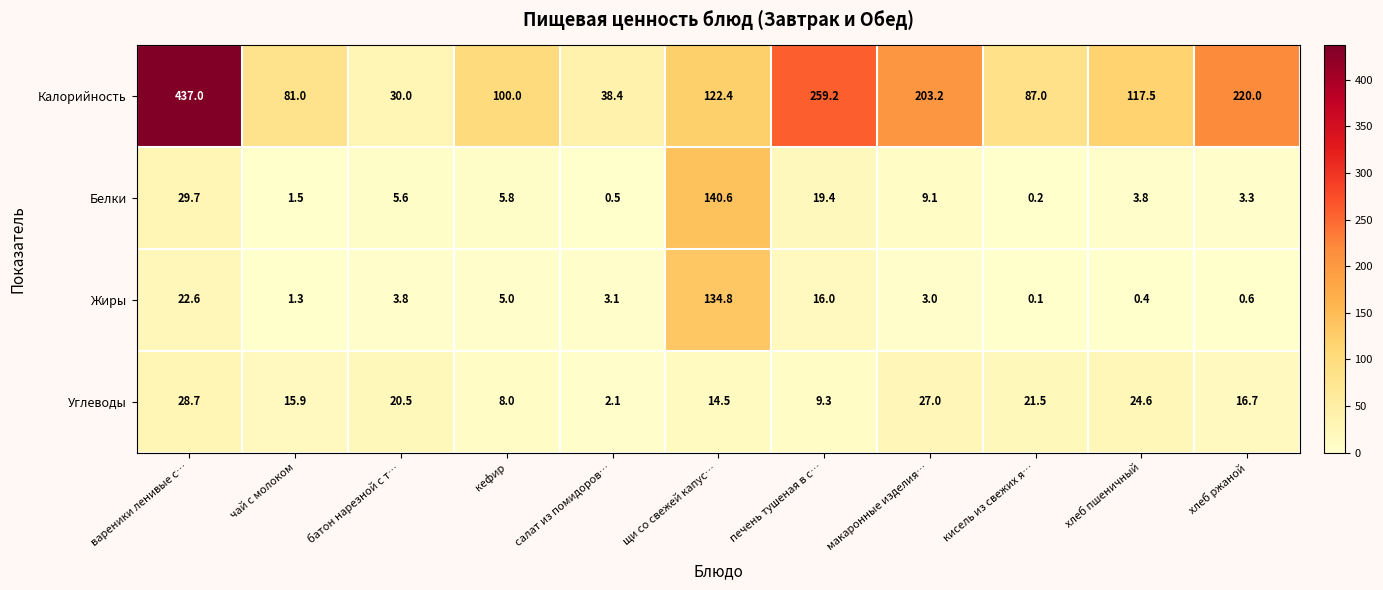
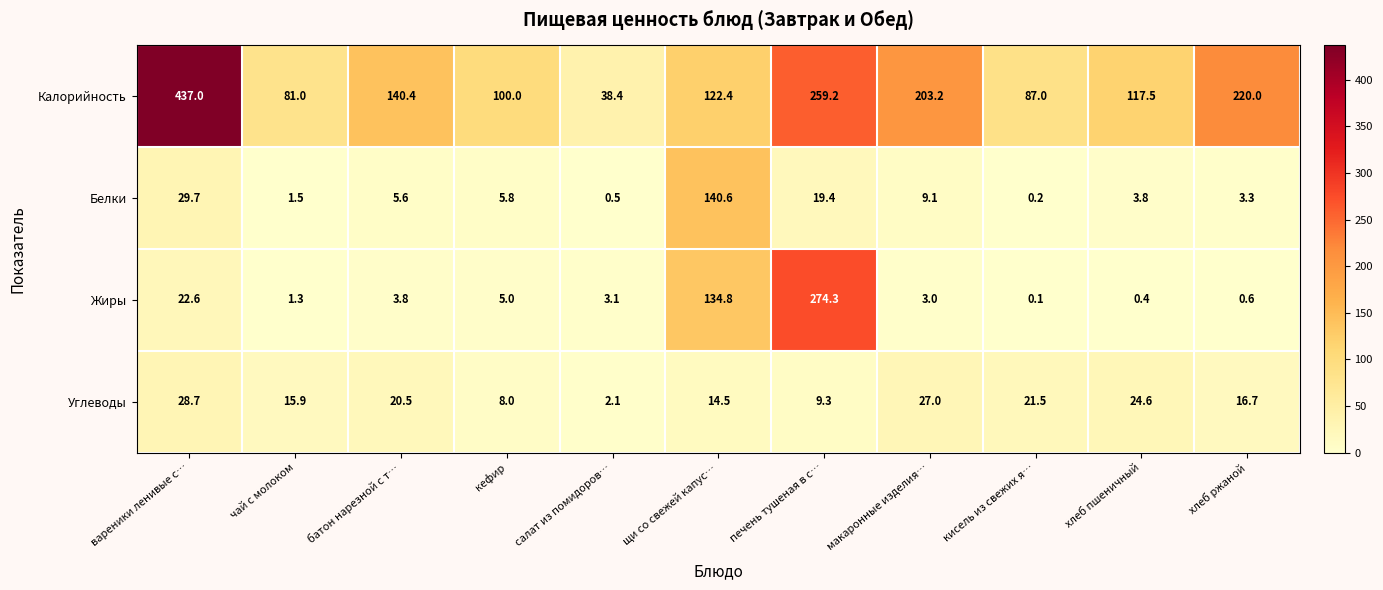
  {
    "Калорийность": {
      "вареники ленивые с…": 437.0,
      "чай с молоком": 81.0,
-     "батон нарезной с т…": 30.0,
+     "батон нарезной с т…": 140.4,
      "кефир": 100.0,
      "салат из помидоров…": 38.4,
      "щи со свежей капус…": 122.4,
      "печень тушеная в с…": 259.2,
      "макаронные изделия…": 203.2,
      "кисель из свежих я…": 87.0,
      "хлеб пшеничный": 117.5,
      "хлеб ржаной": 220.0
    },
    "Белки": {
      "вареники ленивые с…": 29.7,
      "чай с молоком": 1.5,
      "батон нарезной с т…": 5.6,
      "кефир": 5.8,
      "салат из помидоров…": 0.5,
      "щи со свежей капус…": 140.6,
      "печень тушеная в с…": 19.4,
      "макаронные изделия…": 9.1,
      "кисель из свежих я…": 0.2,
      "хлеб пшеничный": 3.8,
      "хлеб ржаной": 3.3
    },
    "Жиры": {
      "вареники ленивые с…": 22.6,
      "чай с молоком": 1.3,
      "батон нарезной с т…": 3.8,
      "кефир": 5.0,
      "салат из помидоров…": 3.1,
      "щи со свежей капус…": 134.8,
-     "печень тушеная в с…": 16.0,
+     "печень тушеная в с…": 274.3,
      "макаронные изделия…": 3.0,
      "кисель из свежих я…": 0.1,
      "хлеб пшеничный": 0.4,
      "хлеб ржаной": 0.6
    },
    "Углеводы": {
      "вареники ленивые с…": 28.7,
      "чай с молоком": 15.9,
      "батон нарезной с т…": 20.5,
      "кефир": 8.0,
      "салат из помидоров…": 2.1,
      "щи со свежей капус…": 14.5,
      "печень тушеная в с…": 9.3,
      "макаронные изделия…": 27.0,
      "кисель из свежих я…": 21.5,
      "хлеб пшеничный": 24.6,
      "хлеб ржаной": 16.7
    }
  }
